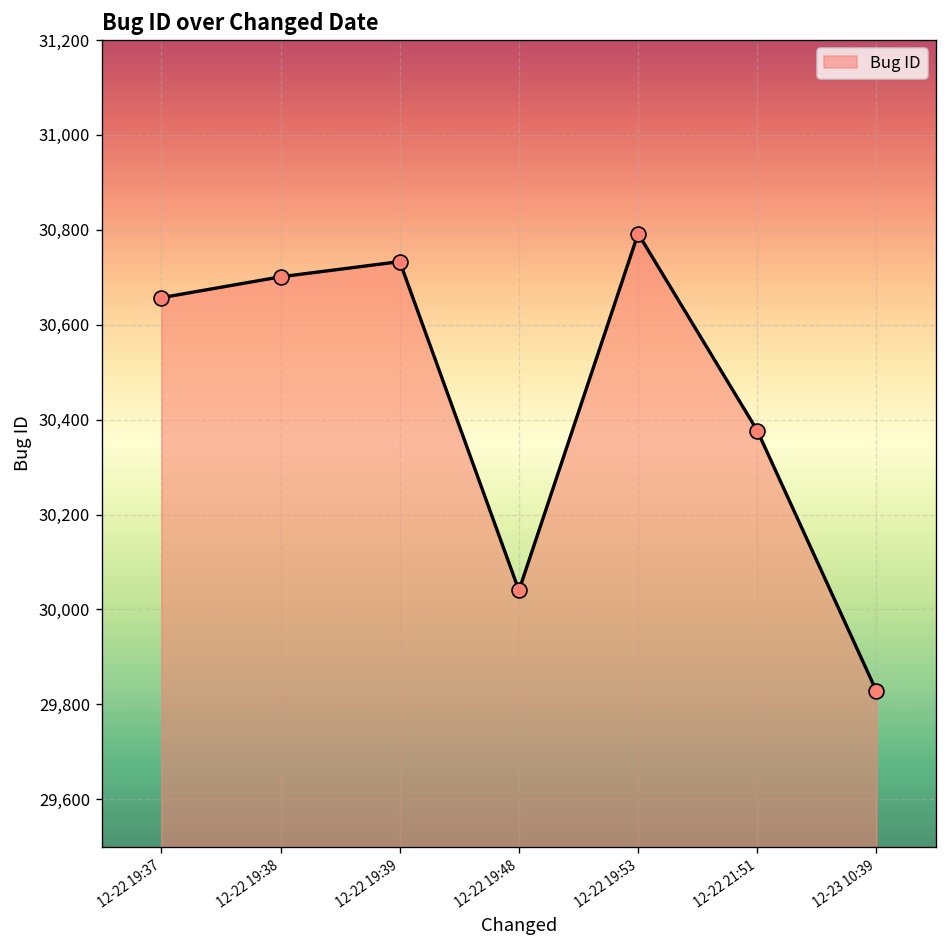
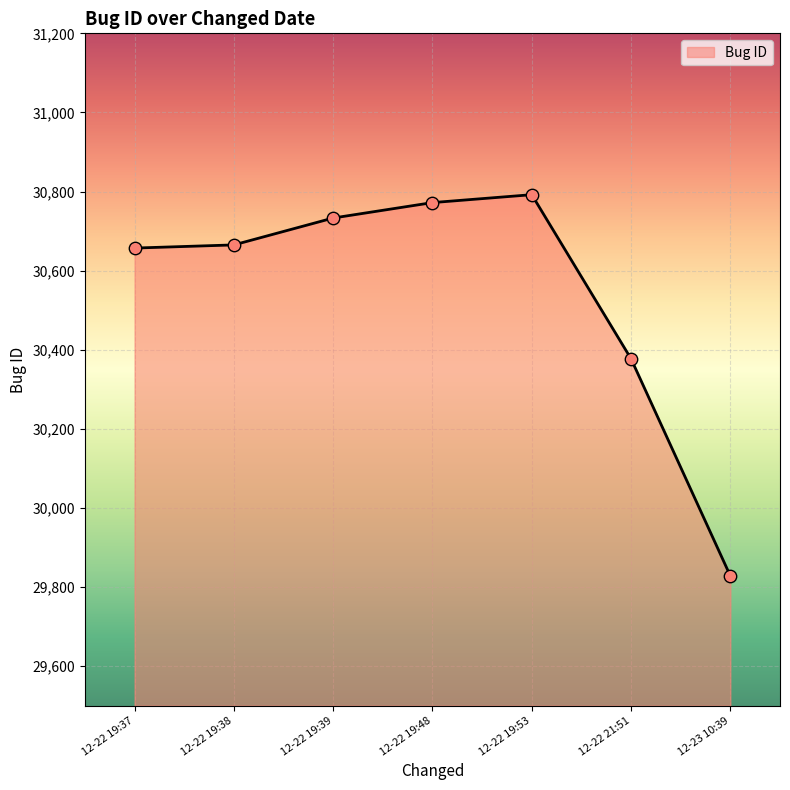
  {
    "12-22 19:37": "30,660",
-   "12-22 19:38": "30,700",
+   "12-22 19:38": "30,670",
    "12-22 19:39": "30,730",
-   "12-22 19:48": "30,040",
+   "12-22 19:48": "30,770",
    "12-22 19:53": "30,790",
    "12-22 21:51": "30,380",
    "12-23 10:39": "29,830"
  }
